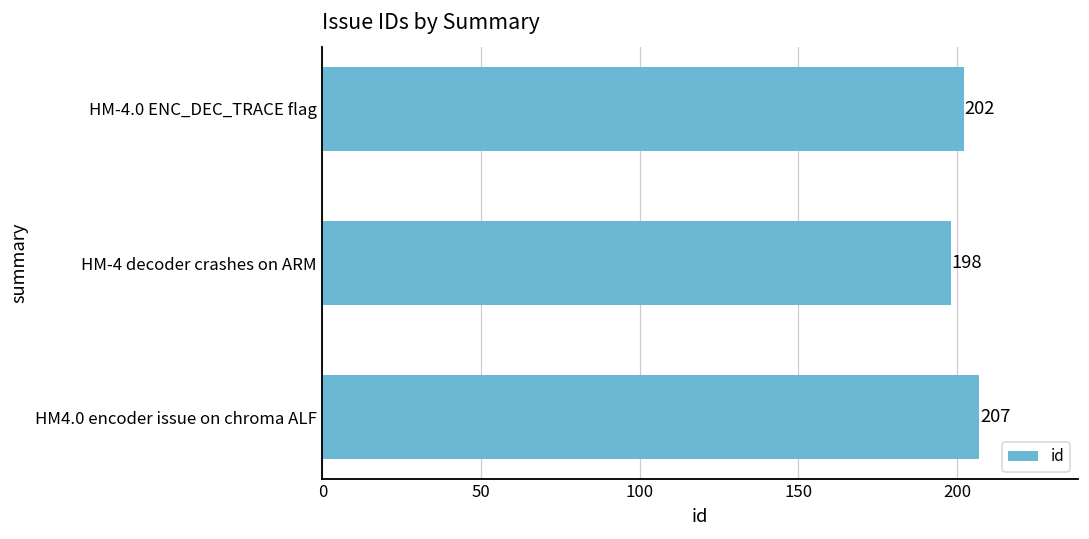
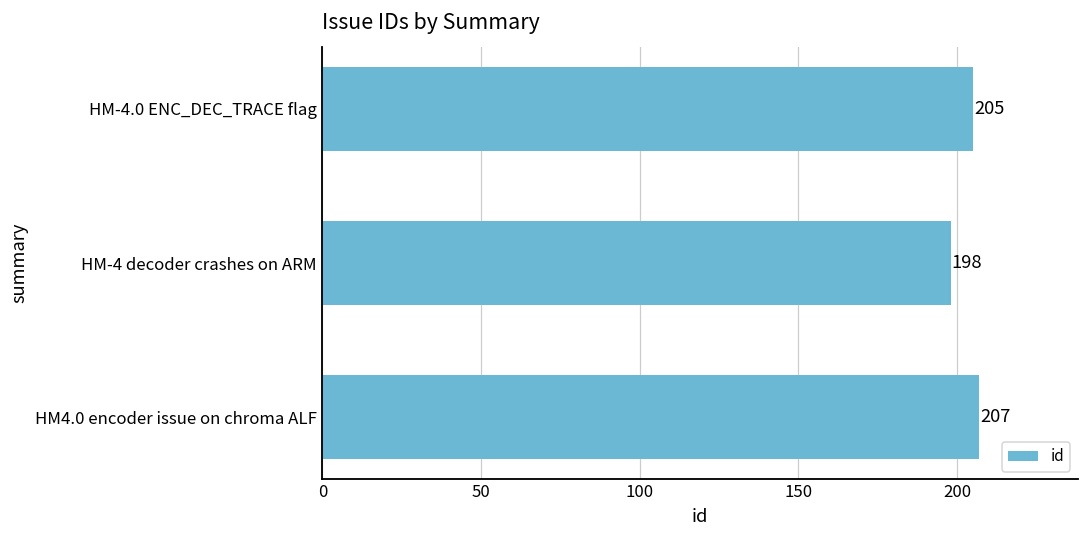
  {
-   "HM-4.0 ENC_DEC_TRACE flag": 202,
+   "HM-4.0 ENC_DEC_TRACE flag": 205,
    "HM-4 decoder crashes on ARM": 198,
    "HM4.0 encoder issue on chroma ALF": 207
  }
